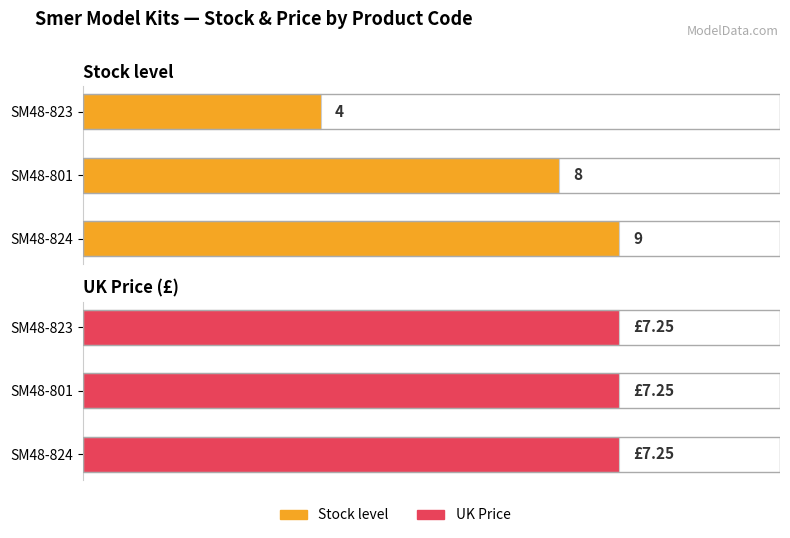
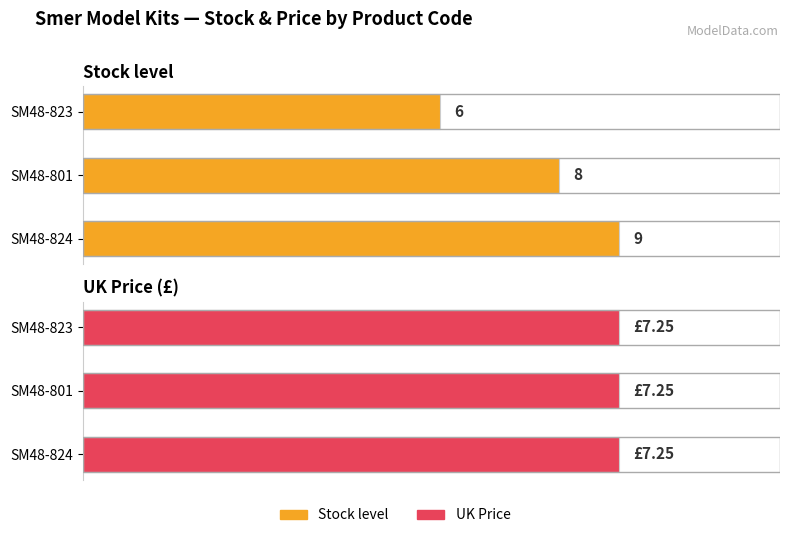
  {
    "Stock level": {
-     "SM48-823": "4",
+     "SM48-823": "6",
      "SM48-801": "8",
      "SM48-824": "9"
    },
    "UK Price (£)": {
      "SM48-823": "£7.25",
      "SM48-801": "£7.25",
      "SM48-824": "£7.25"
    }
  }
